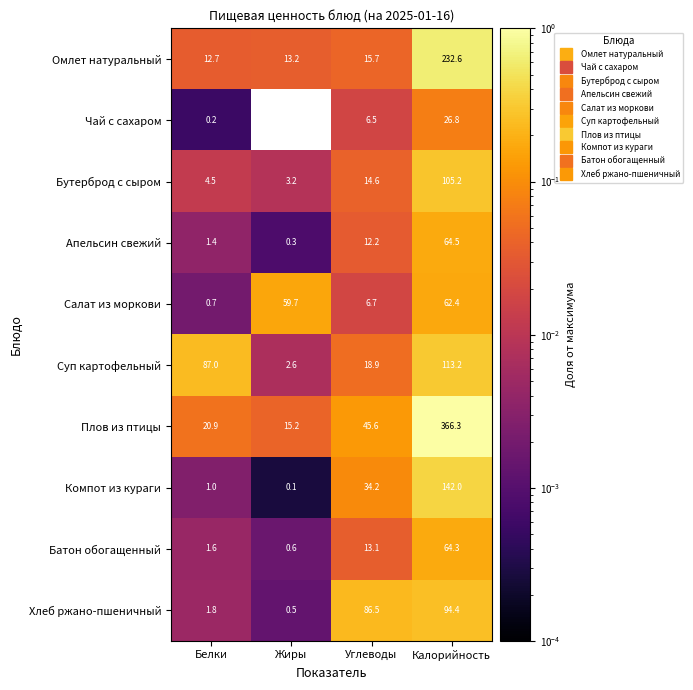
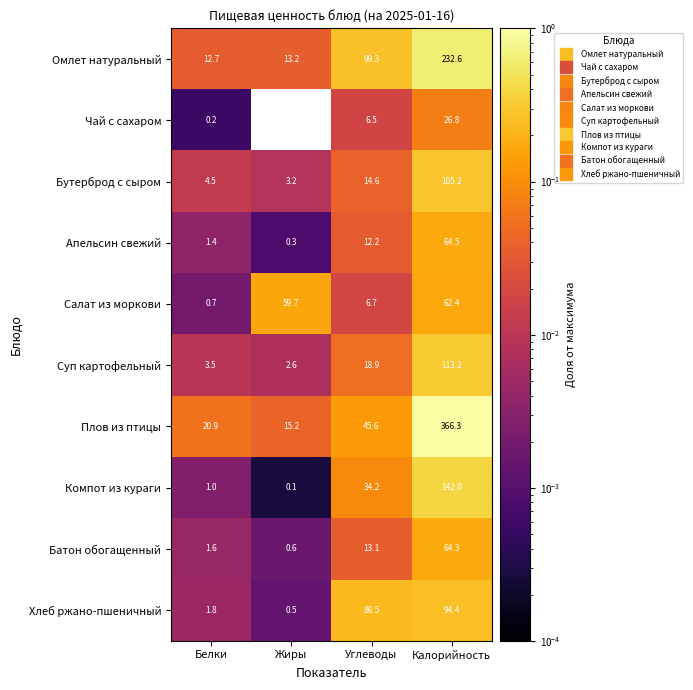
  {
    "Омлет натуральный": {
      "Белки": 12.7,
      "Жиры": 13.2,
-     "Углеводы": 15.7,
+     "Углеводы": 99.3,
      "Калорийность": 232.6
    },
    "Чай с сахаром": {
      "Белки": 0.2,
      "Углеводы": 6.5,
      "Калорийность": 26.8
    },
    "Бутерброд с сыром": {
      "Белки": 4.5,
      "Жиры": 3.2,
      "Углеводы": 14.6,
      "Калорийность": 105.2
    },
    "Апельсин свежий": {
      "Белки": 1.4,
      "Жиры": 0.3,
      "Углеводы": 12.2,
      "Калорийность": 64.5
    },
    "Салат из моркови": {
      "Белки": 0.7,
      "Жиры": 59.7,
      "Углеводы": 6.7,
      "Калорийность": 62.4
    },
    "Суп картофельный": {
-     "Белки": 87.0,
+     "Белки": 3.5,
      "Жиры": 2.6,
      "Углеводы": 18.9,
      "Калорийность": 113.2
    },
    "Плов из птицы": {
      "Белки": 20.9,
      "Жиры": 15.2,
      "Углеводы": 45.6,
      "Калорийность": 366.3
    },
    "Компот из кураги": {
      "Белки": 1.0,
      "Жиры": 0.1,
      "Углеводы": 34.2,
      "Калорийность": 142.0
    },
    "Батон обогащенный": {
      "Белки": 1.6,
      "Жиры": 0.6,
      "Углеводы": 13.1,
      "Калорийность": 64.3
    },
    "Хлеб ржано-пшеничный": {
      "Белки": 1.8,
      "Жиры": 0.5,
      "Углеводы": 86.5,
      "Калорийность": 94.4
    }
  }
